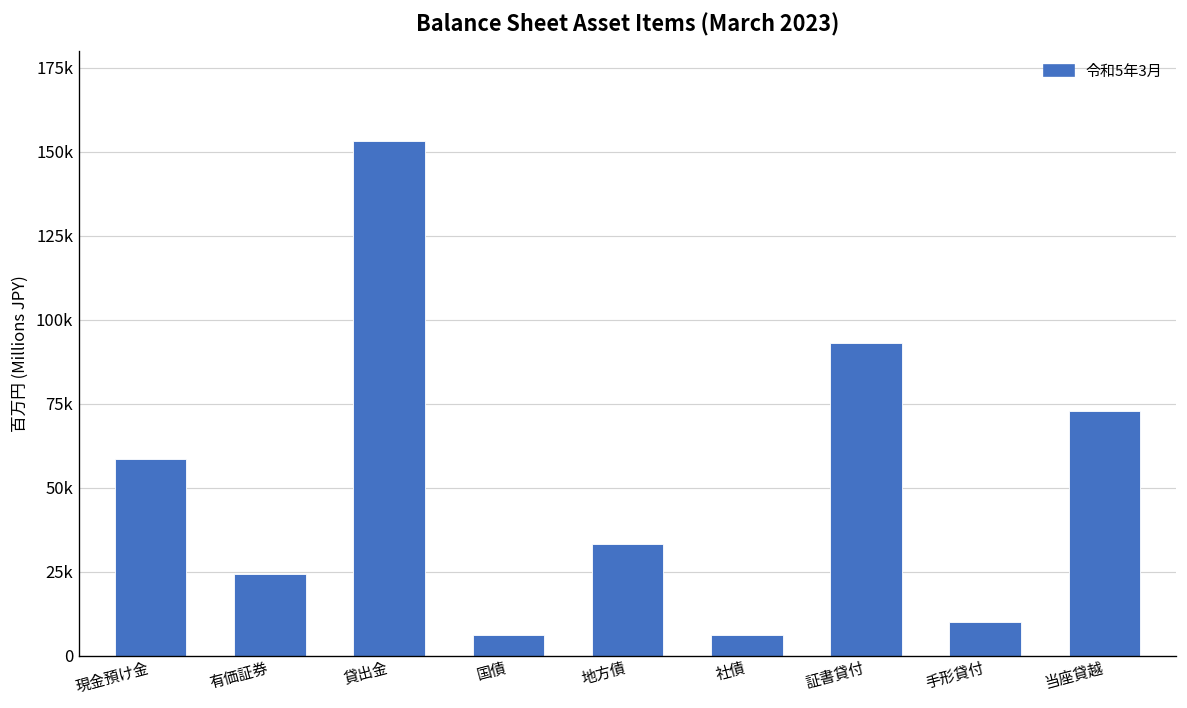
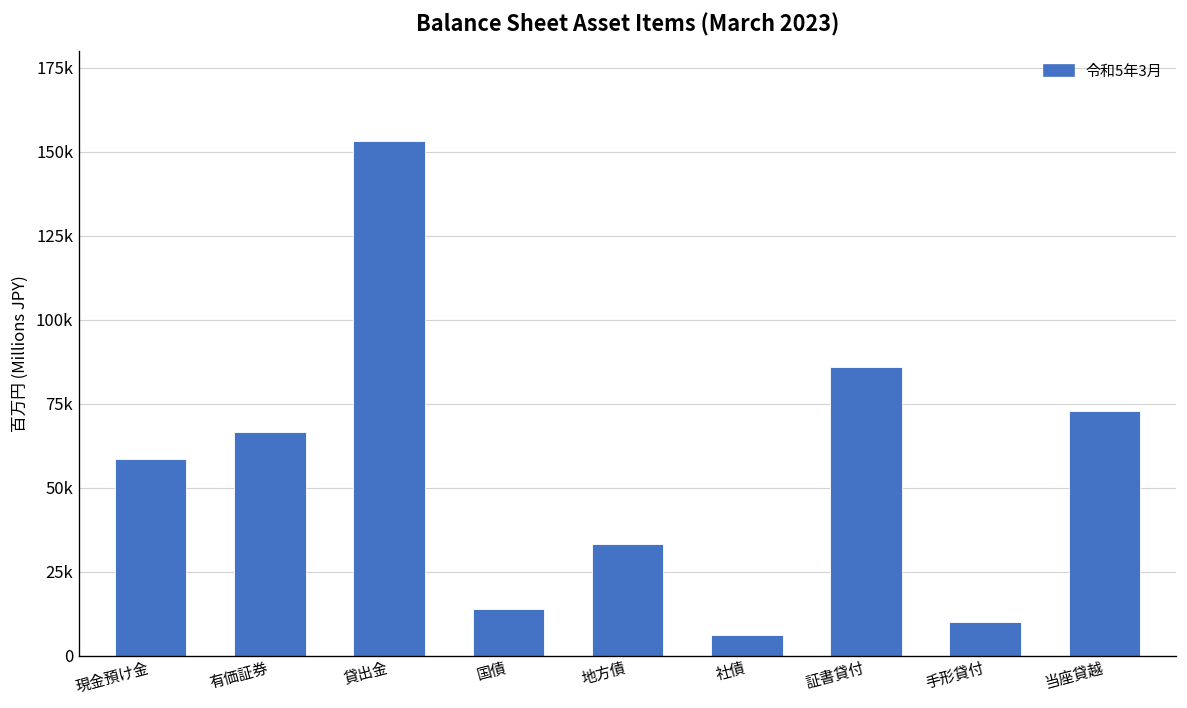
  {
    "現金預け金": 58000,
-   "有価証券": 24000,
+   "有価証券": 66000,
    "貸出金": 153000,
-   "国債": 6000,
+   "国債": 14000,
    "地方債": 33000,
    "社債": 6000,
-   "証書貸付": 93000,
+   "証書貸付": 86000,
    "手形貸付": 10000,
    "当座貸越": 73000
  }
